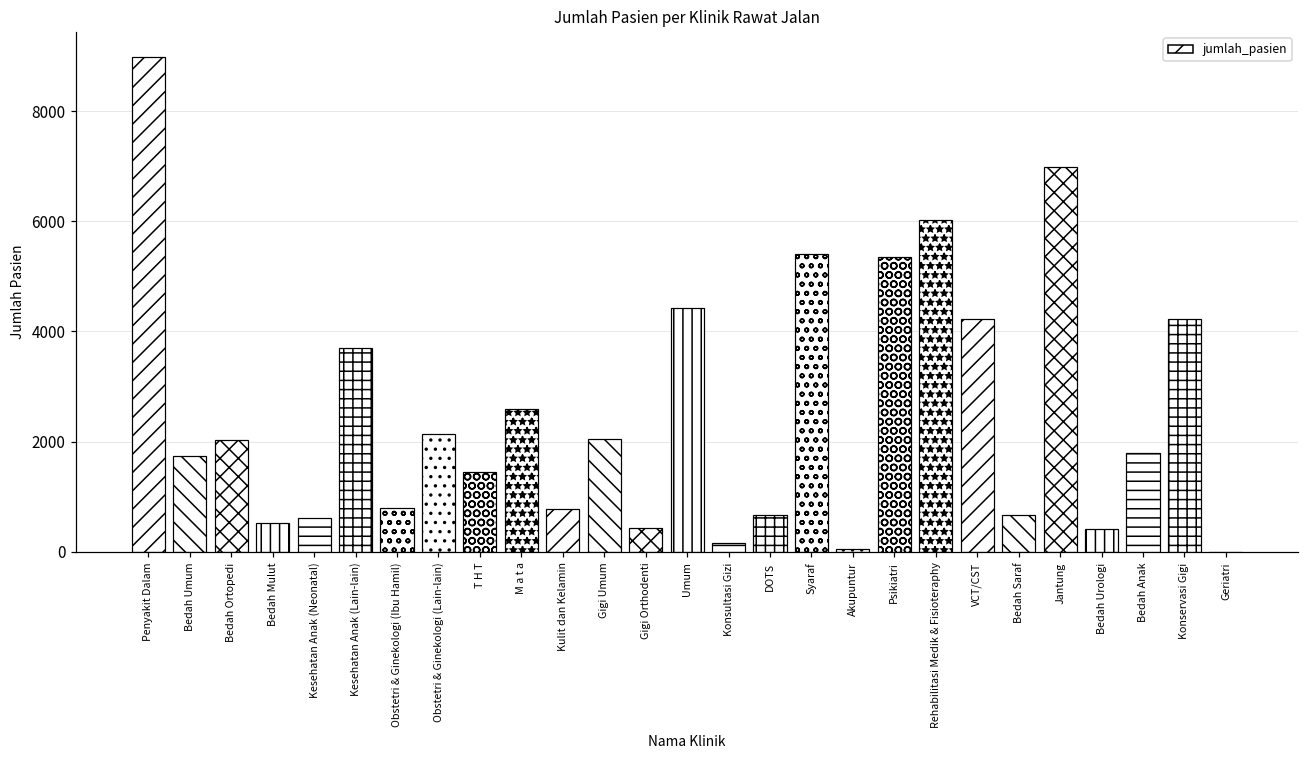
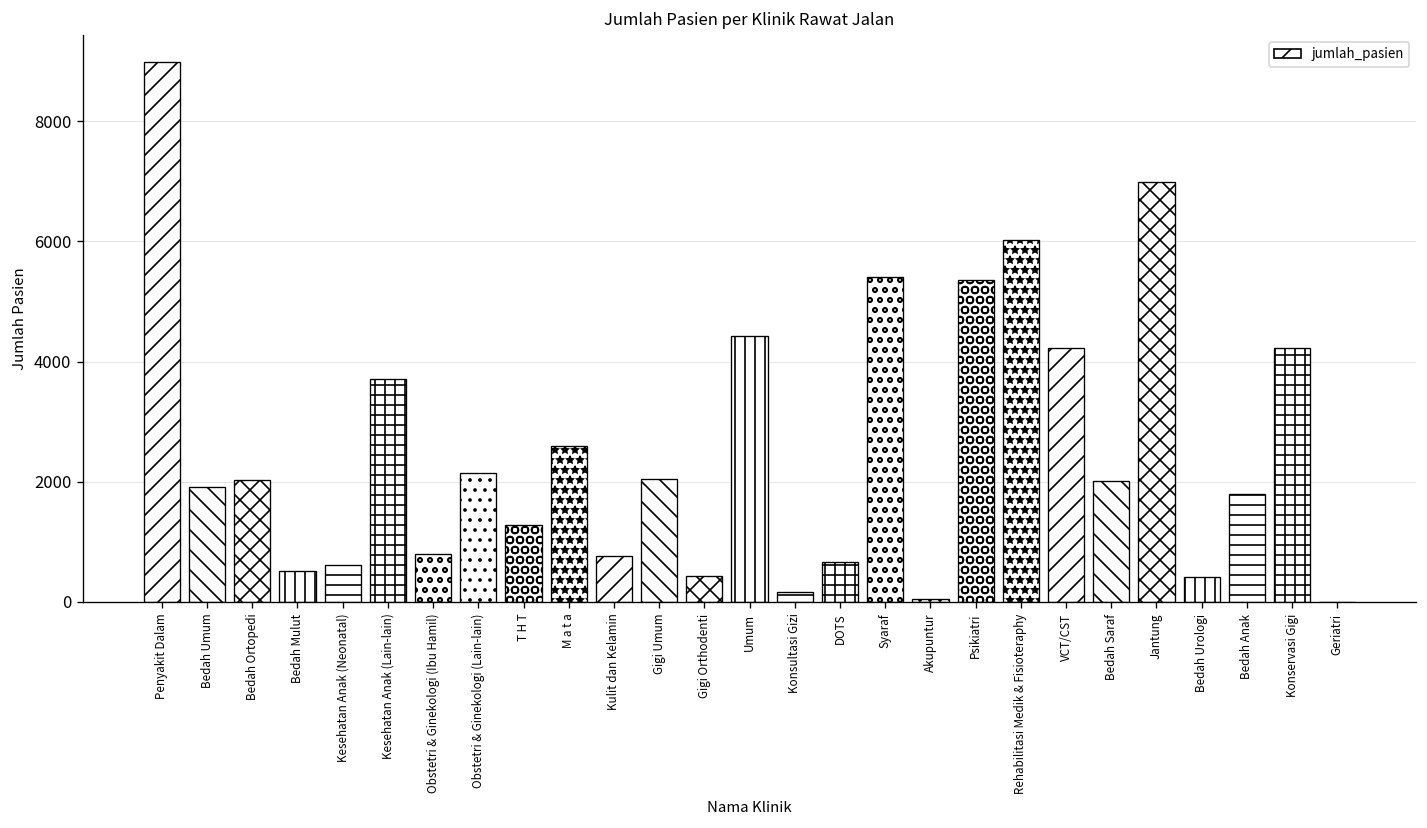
  {
    "Penyakit Dalam": 9000,
-   "Bedah Umum": 1700,
+   "Bedah Umum": 1900,
    "Bedah Ortopedi": 2000,
    "Bedah Mulut": 500,
    "Kesehatan Anak (Neonatal)": 600,
    "Kesehatan Anak (Lain-lain)": 3700,
    "Obstetri & Ginekologi (Ibu Hamil)": 800,
    "Obstetri & Ginekologi (Lain-lain)": 2100,
-   "T H T": 1400,
+   "T H T": 1300,
    "M a t a": 2600,
    "Kulit dan Kelamin": 800,
    "Gigi Umum": 2000,
    "Gigi Orthodenti": 400,
    "Umum": 4400,
    "Konsultasi Gizi": 200,
    "DOTS": 700,
    "Syaraf": 5400,
    "Psikiatri": 5400,
    "Rehabilitasi Medik & Fisioteraphy": 6000,
    "VCT/CST": 4200,
-   "Bedah Saraf": 700,
+   "Bedah Saraf": 2000,
    "Jantung": 7000,
    "Bedah Urologi": 400,
    "Bedah Anak": 1800,
    "Konservasi Gigi": 4200,
    "Geriatri": 0
  }
